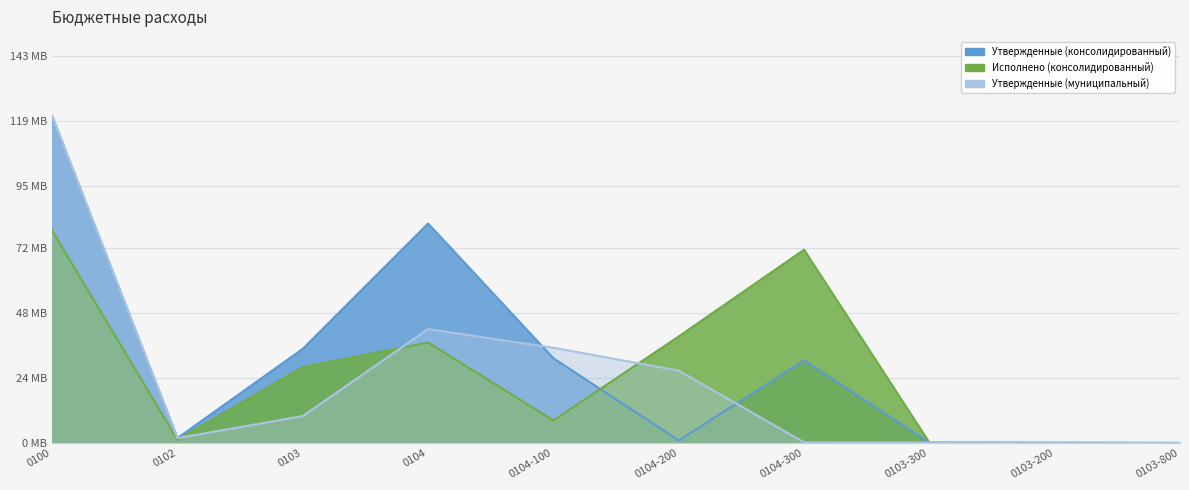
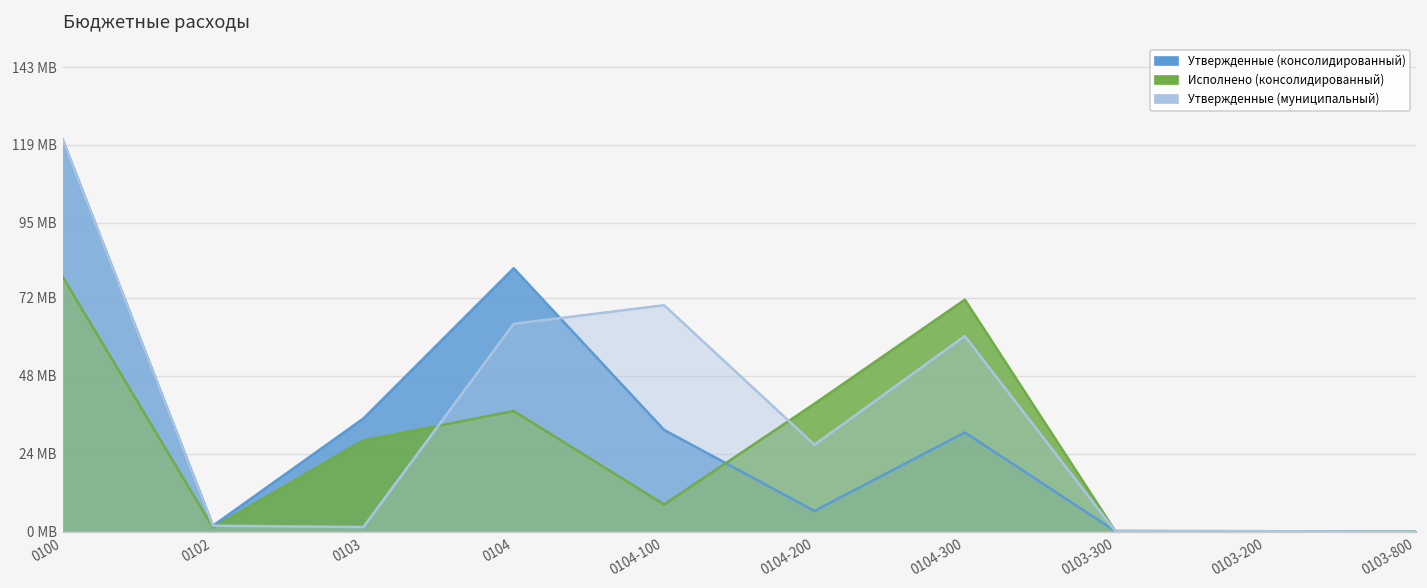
  {
    "Утвержденные (консолидированный)": {
      "0103": "35 MB",
      "0104": "81 MB",
      "0104-100": "31 MB",
-     "0104-200": "1 MB",
+     "0104-200": "6 MB",
      "0104-300": "31 MB"
    },
    "Исполнено (консолидированный)": {
      "0100": "78 MB",
      "0103": "28 MB",
      "0104": "37 MB",
      "0104-100": "8 MB",
      "0104-200": "39 MB",
      "0104-300": "71 MB"
    },
    "Утвержденные (муниципальный)": {
-     "0103": "10 MB",
-     "0104": "42 MB",
-     "0104-100": "35 MB",
+     "0103": "1 MB",
+     "0104": "64 MB",
+     "0104-100": "70 MB",
      "0104-200": "27 MB",
-     "0104-300": "0 MB"
+     "0104-300": "60 MB"
    }
  }
